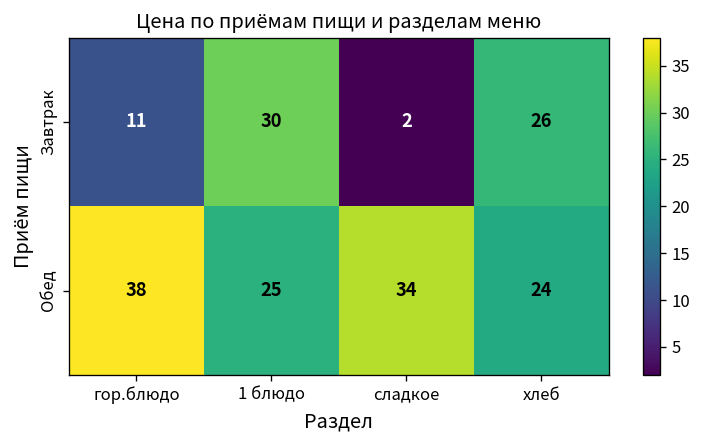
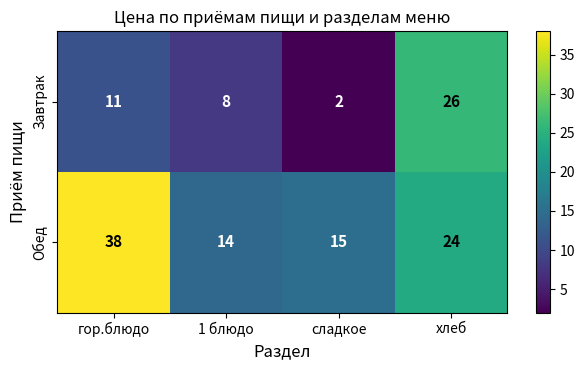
  {
    "Завтрак": {
      "гор.блюдо": 11,
-     "1 блюдо": 30,
+     "1 блюдо": 8,
      "сладкое": 2,
      "хлеб": 26
    },
    "Обед": {
      "гор.блюдо": 38,
-     "1 блюдо": 25,
-     "сладкое": 34,
+     "1 блюдо": 14,
+     "сладкое": 15,
      "хлеб": 24
    }
  }
